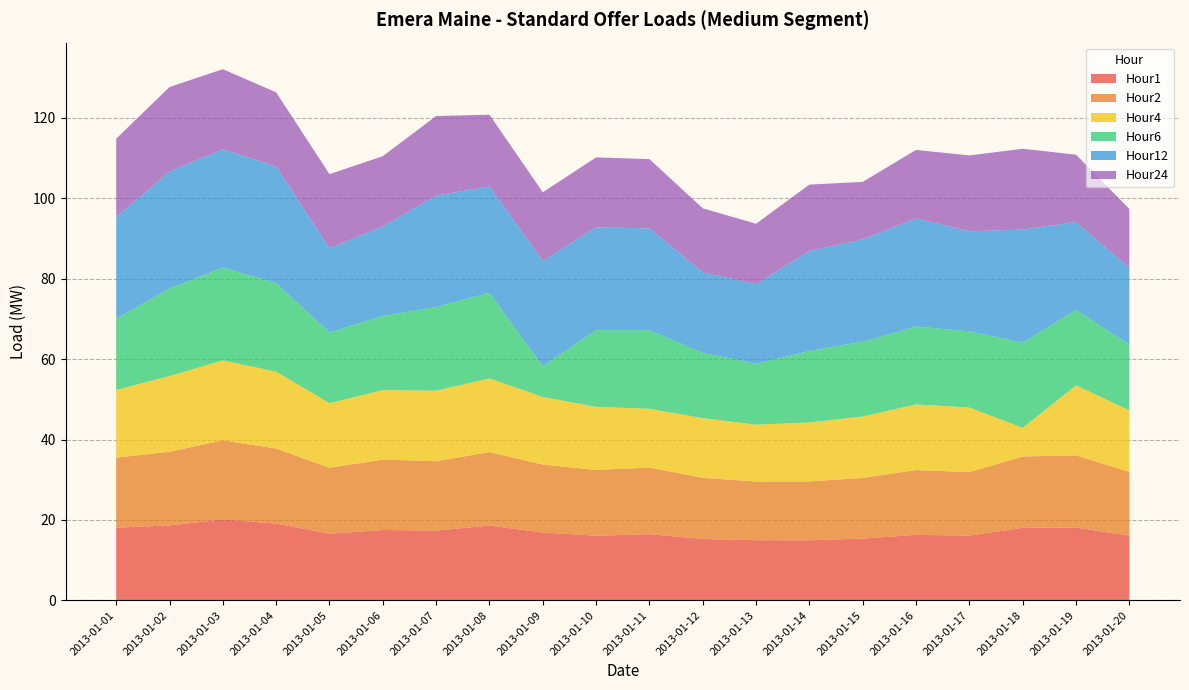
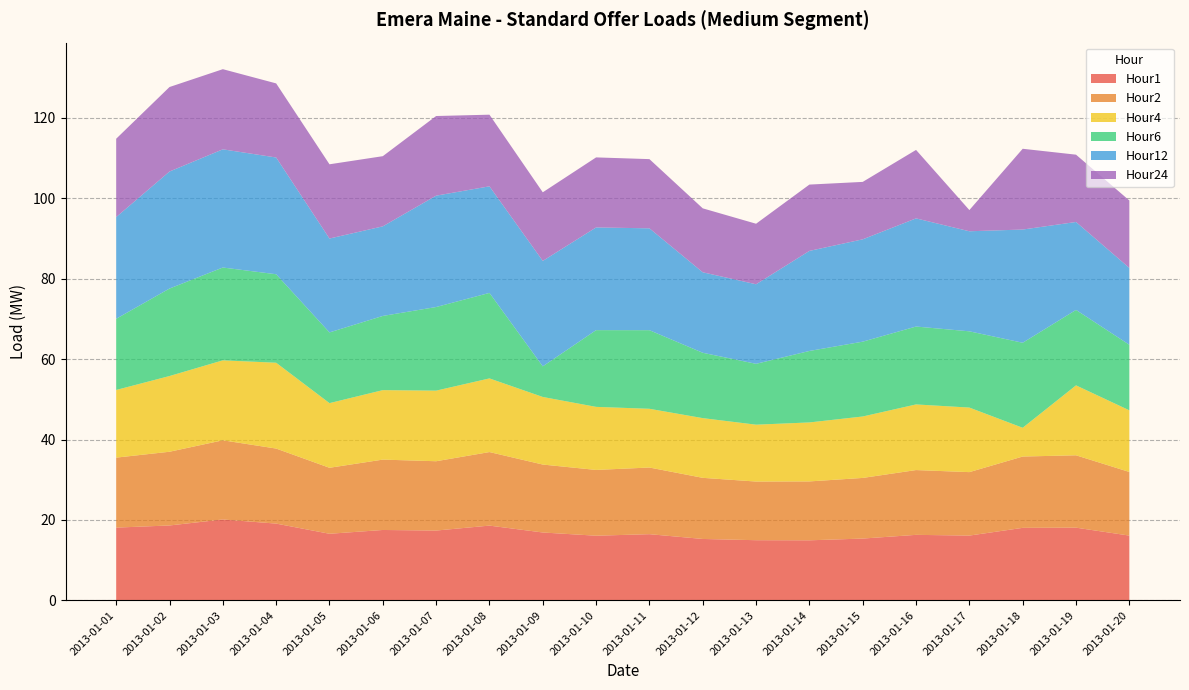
  {
    "Hour4": {
      "2013-01-01": 17,
      "2013-01-02": 19,
      "2013-01-03": 20,
-     "2013-01-04": 19,
+     "2013-01-04": 21,
      "2013-01-05": 16,
      "2013-01-06": 17,
      "2013-01-07": 18,
      "2013-01-08": 18,
      "2013-01-09": 17,
      "2013-01-10": 16,
      "2013-01-11": 15,
      "2013-01-12": 15,
      "2013-01-13": 14,
      "2013-01-14": 15,
      "2013-01-15": 15,
      "2013-01-16": 16,
      "2013-01-17": 16,
      "2013-01-18": 7,
      "2013-01-19": 17,
      "2013-01-20": 15
    },
    "Hour6": {
      "2013-01-01": 18,
      "2013-01-02": 22,
      "2013-01-03": 23,
      "2013-01-04": 22,
      "2013-01-05": 18,
      "2013-01-06": 18,
      "2013-01-07": 21,
      "2013-01-08": 21,
      "2013-01-09": 8,
      "2013-01-10": 19,
      "2013-01-11": 20,
      "2013-01-12": 16,
      "2013-01-13": 15,
      "2013-01-14": 18,
      "2013-01-15": 19,
      "2013-01-16": 19,
      "2013-01-17": 19,
      "2013-01-18": 21,
      "2013-01-19": 19,
      "2013-01-20": 16
    },
    "Hour12": {
      "2013-01-01": 25,
      "2013-01-02": 29,
      "2013-01-03": 29,
      "2013-01-04": 29,
-     "2013-01-05": 21,
+     "2013-01-05": 23,
      "2013-01-06": 22,
      "2013-01-07": 28,
      "2013-01-08": 27,
      "2013-01-09": 26,
      "2013-01-10": 26,
      "2013-01-11": 25,
      "2013-01-12": 20,
      "2013-01-13": 20,
      "2013-01-14": 25,
      "2013-01-15": 25,
      "2013-01-16": 27,
      "2013-01-17": 25,
      "2013-01-18": 28,
      "2013-01-19": 22,
      "2013-01-20": 19
    },
    "Hour24": {
      "2013-01-01": 19,
      "2013-01-02": 21,
      "2013-01-03": 20,
      "2013-01-04": 18,
      "2013-01-05": 18,
      "2013-01-06": 17,
      "2013-01-07": 20,
      "2013-01-08": 18,
      "2013-01-09": 17,
      "2013-01-10": 17,
      "2013-01-11": 17,
      "2013-01-12": 16,
      "2013-01-13": 15,
      "2013-01-14": 16,
      "2013-01-15": 14,
      "2013-01-16": 17,
-     "2013-01-17": 19,
+     "2013-01-17": 5,
      "2013-01-18": 20,
      "2013-01-19": 17,
-     "2013-01-20": 15
+     "2013-01-20": 17
    }
  }
